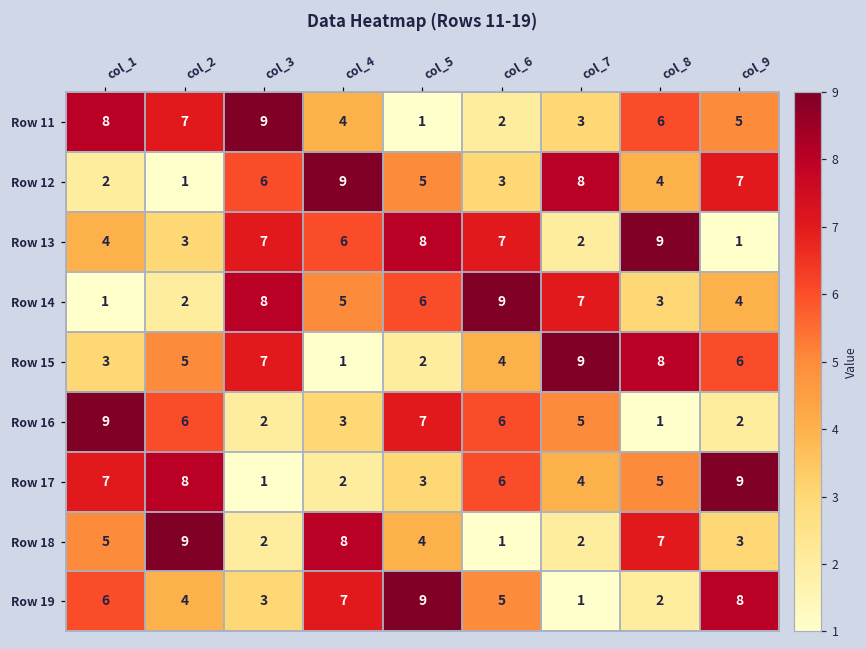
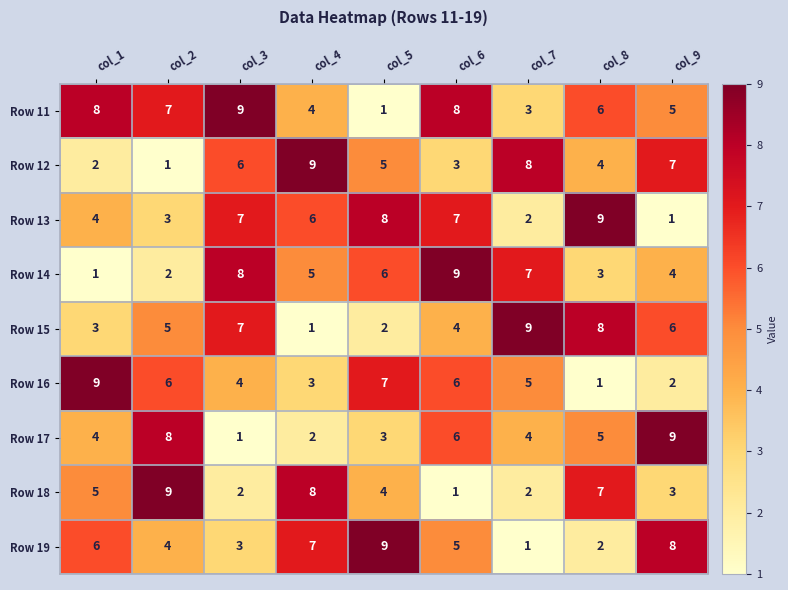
  {
    "Row 11": {
      "col_1": 8,
      "col_2": 7,
      "col_3": 9,
      "col_4": 4,
      "col_5": 1,
-     "col_6": 2,
+     "col_6": 8,
      "col_7": 3,
      "col_8": 6,
      "col_9": 5
    },
    "Row 12": {
      "col_1": 2,
      "col_2": 1,
      "col_3": 6,
      "col_4": 9,
      "col_5": 5,
      "col_6": 3,
      "col_7": 8,
      "col_8": 4,
      "col_9": 7
    },
    "Row 13": {
      "col_1": 4,
      "col_2": 3,
      "col_3": 7,
      "col_4": 6,
      "col_5": 8,
      "col_6": 7,
      "col_7": 2,
      "col_8": 9,
      "col_9": 1
    },
    "Row 14": {
      "col_1": 1,
      "col_2": 2,
      "col_3": 8,
      "col_4": 5,
      "col_5": 6,
      "col_6": 9,
      "col_7": 7,
      "col_8": 3,
      "col_9": 4
    },
    "Row 15": {
      "col_1": 3,
      "col_2": 5,
      "col_3": 7,
      "col_4": 1,
      "col_5": 2,
      "col_6": 4,
      "col_7": 9,
      "col_8": 8,
      "col_9": 6
    },
    "Row 16": {
      "col_1": 9,
      "col_2": 6,
-     "col_3": 2,
+     "col_3": 4,
      "col_4": 3,
      "col_5": 7,
      "col_6": 6,
      "col_7": 5,
      "col_8": 1,
      "col_9": 2
    },
    "Row 17": {
-     "col_1": 7,
+     "col_1": 4,
      "col_2": 8,
      "col_3": 1,
      "col_4": 2,
      "col_5": 3,
      "col_6": 6,
      "col_7": 4,
      "col_8": 5,
      "col_9": 9
    },
    "Row 18": {
      "col_1": 5,
      "col_2": 9,
      "col_3": 2,
      "col_4": 8,
      "col_5": 4,
      "col_6": 1,
      "col_7": 2,
      "col_8": 7,
      "col_9": 3
    },
    "Row 19": {
      "col_1": 6,
      "col_2": 4,
      "col_3": 3,
      "col_4": 7,
      "col_5": 9,
      "col_6": 5,
      "col_7": 1,
      "col_8": 2,
      "col_9": 8
    }
  }
